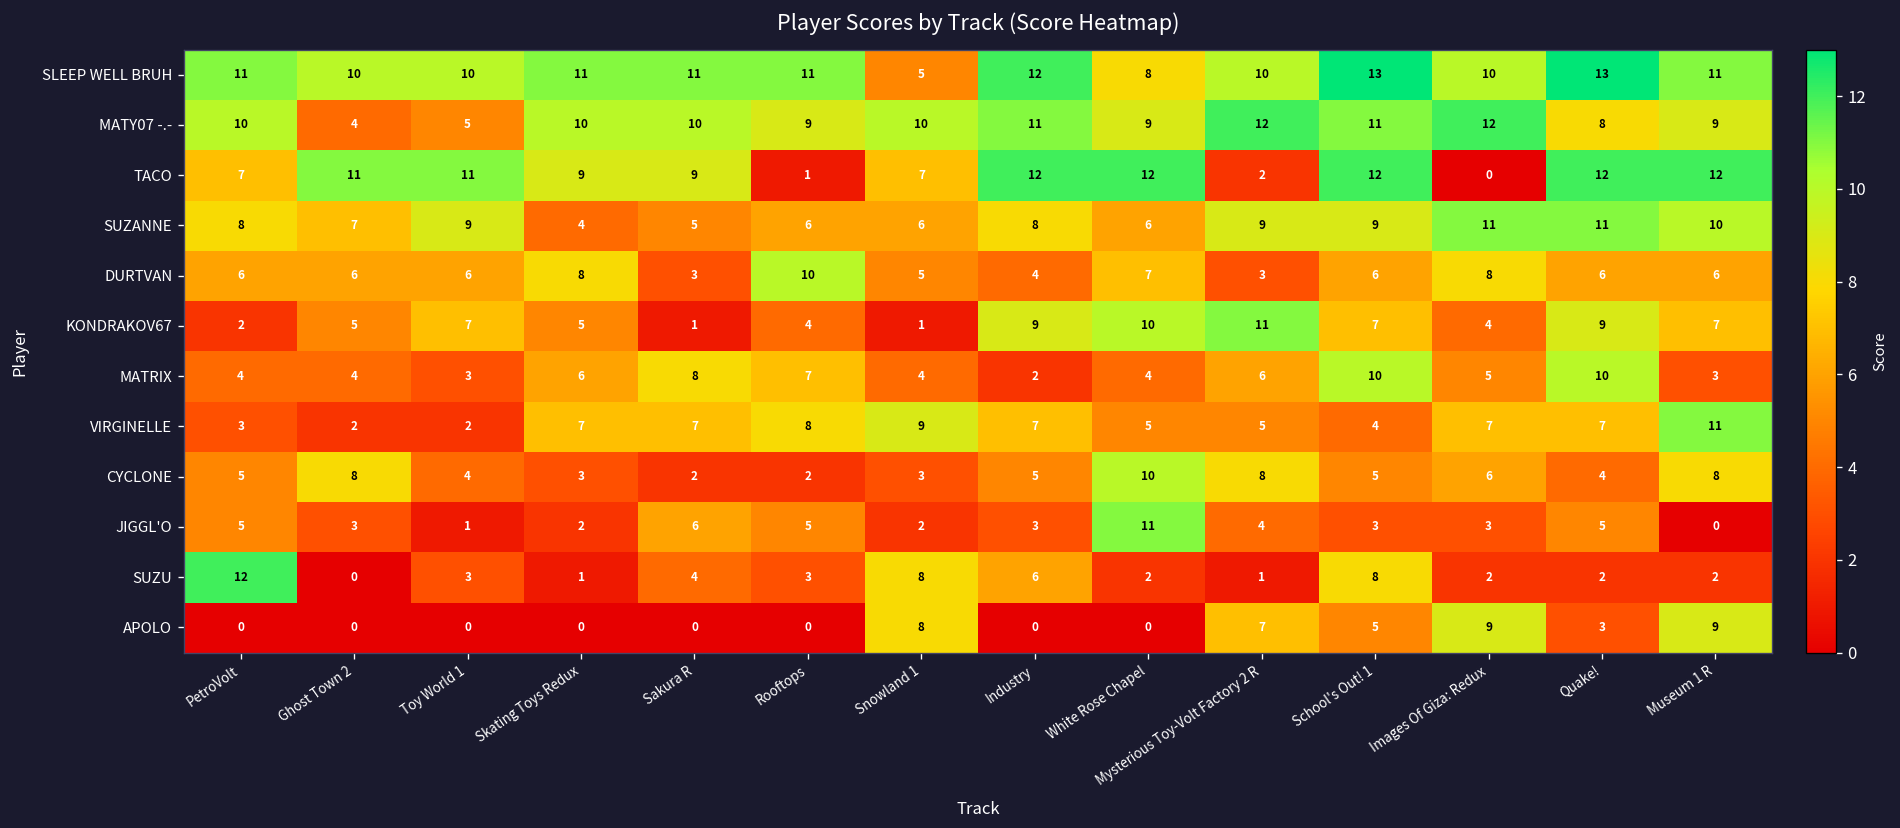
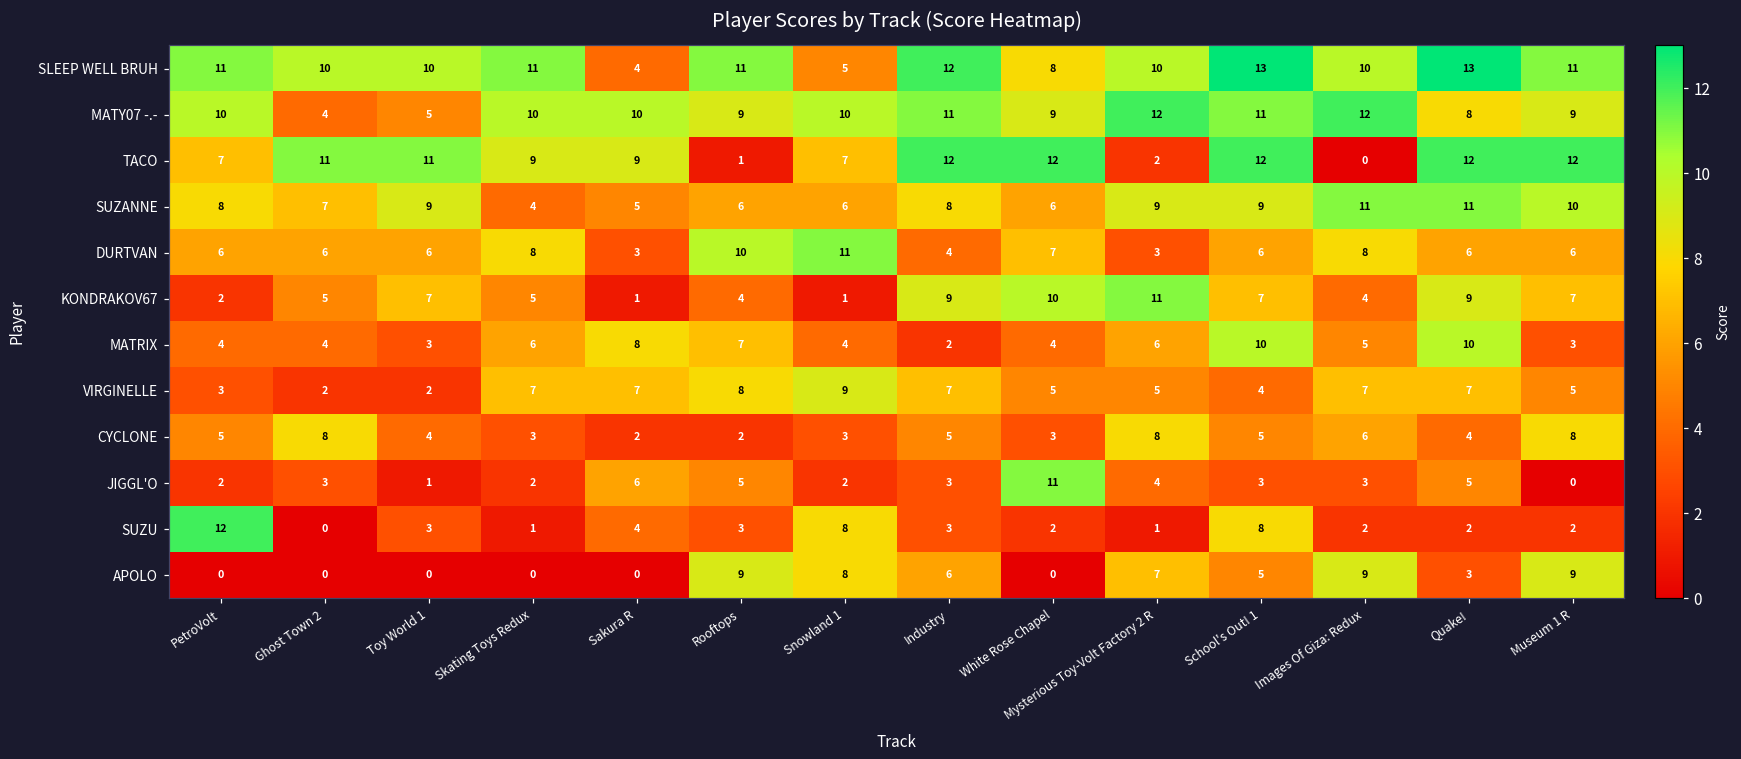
  {
    "SLEEP WELL BRUH": {
      "PetroVolt": 11,
      "Ghost Town 2": 10,
      "Toy World 1": 10,
      "Skating Toys Redux": 11,
-     "Sakura R": 11,
+     "Sakura R": 4,
      "Rooftops": 11,
      "Snowland 1": 5,
      "Industry": 12,
      "White Rose Chapel": 8,
      "Mysterious Toy-Volt Factory 2 R": 10,
      "School's Out! 1": 13,
      "Images Of Giza: Redux": 10,
      "Quake!": 13,
      "Museum 1 R": 11
    },
    "MATY07 -.-": {
      "PetroVolt": 10,
      "Ghost Town 2": 4,
      "Toy World 1": 5,
      "Skating Toys Redux": 10,
      "Sakura R": 10,
      "Rooftops": 9,
      "Snowland 1": 10,
      "Industry": 11,
      "White Rose Chapel": 9,
      "Mysterious Toy-Volt Factory 2 R": 12,
      "School's Out! 1": 11,
      "Images Of Giza: Redux": 12,
      "Quake!": 8,
      "Museum 1 R": 9
    },
    "TACO": {
      "PetroVolt": 7,
      "Ghost Town 2": 11,
      "Toy World 1": 11,
      "Skating Toys Redux": 9,
      "Sakura R": 9,
      "Rooftops": 1,
      "Snowland 1": 7,
      "Industry": 12,
      "White Rose Chapel": 12,
      "Mysterious Toy-Volt Factory 2 R": 2,
      "School's Out! 1": 12,
      "Images Of Giza: Redux": 0,
      "Quake!": 12,
      "Museum 1 R": 12
    },
    "SUZANNE": {
      "PetroVolt": 8,
      "Ghost Town 2": 7,
      "Toy World 1": 9,
      "Skating Toys Redux": 4,
      "Sakura R": 5,
      "Rooftops": 6,
      "Snowland 1": 6,
      "Industry": 8,
      "White Rose Chapel": 6,
      "Mysterious Toy-Volt Factory 2 R": 9,
      "School's Out! 1": 9,
      "Images Of Giza: Redux": 11,
      "Quake!": 11,
      "Museum 1 R": 10
    },
    "DURTVAN": {
      "PetroVolt": 6,
      "Ghost Town 2": 6,
      "Toy World 1": 6,
      "Skating Toys Redux": 8,
      "Sakura R": 3,
      "Rooftops": 10,
-     "Snowland 1": 5,
+     "Snowland 1": 11,
      "Industry": 4,
      "White Rose Chapel": 7,
      "Mysterious Toy-Volt Factory 2 R": 3,
      "School's Out! 1": 6,
      "Images Of Giza: Redux": 8,
      "Quake!": 6,
      "Museum 1 R": 6
    },
    "KONDRAKOV67": {
      "PetroVolt": 2,
      "Ghost Town 2": 5,
      "Toy World 1": 7,
      "Skating Toys Redux": 5,
      "Sakura R": 1,
      "Rooftops": 4,
      "Snowland 1": 1,
      "Industry": 9,
      "White Rose Chapel": 10,
      "Mysterious Toy-Volt Factory 2 R": 11,
      "School's Out! 1": 7,
      "Images Of Giza: Redux": 4,
      "Quake!": 9,
      "Museum 1 R": 7
    },
    "MATRIX": {
      "PetroVolt": 4,
      "Ghost Town 2": 4,
      "Toy World 1": 3,
      "Skating Toys Redux": 6,
      "Sakura R": 8,
      "Rooftops": 7,
      "Snowland 1": 4,
      "Industry": 2,
      "White Rose Chapel": 4,
      "Mysterious Toy-Volt Factory 2 R": 6,
      "School's Out! 1": 10,
      "Images Of Giza: Redux": 5,
      "Quake!": 10,
      "Museum 1 R": 3
    },
    "VIRGINELLE": {
      "PetroVolt": 3,
      "Ghost Town 2": 2,
      "Toy World 1": 2,
      "Skating Toys Redux": 7,
      "Sakura R": 7,
      "Rooftops": 8,
      "Snowland 1": 9,
      "Industry": 7,
      "White Rose Chapel": 5,
      "Mysterious Toy-Volt Factory 2 R": 5,
      "School's Out! 1": 4,
      "Images Of Giza: Redux": 7,
      "Quake!": 7,
-     "Museum 1 R": 11
+     "Museum 1 R": 5
    },
    "CYCLONE": {
      "PetroVolt": 5,
      "Ghost Town 2": 8,
      "Toy World 1": 4,
      "Skating Toys Redux": 3,
      "Sakura R": 2,
      "Rooftops": 2,
      "Snowland 1": 3,
      "Industry": 5,
-     "White Rose Chapel": 10,
+     "White Rose Chapel": 3,
      "Mysterious Toy-Volt Factory 2 R": 8,
      "School's Out! 1": 5,
      "Images Of Giza: Redux": 6,
      "Quake!": 4,
      "Museum 1 R": 8
    },
    "JIGGL'O": {
-     "PetroVolt": 5,
+     "PetroVolt": 2,
      "Ghost Town 2": 3,
      "Toy World 1": 1,
      "Skating Toys Redux": 2,
      "Sakura R": 6,
      "Rooftops": 5,
      "Snowland 1": 2,
      "Industry": 3,
      "White Rose Chapel": 11,
      "Mysterious Toy-Volt Factory 2 R": 4,
      "School's Out! 1": 3,
      "Images Of Giza: Redux": 3,
      "Quake!": 5,
      "Museum 1 R": 0
    },
    "SUZU": {
      "PetroVolt": 12,
      "Ghost Town 2": 0,
      "Toy World 1": 3,
      "Skating Toys Redux": 1,
      "Sakura R": 4,
      "Rooftops": 3,
      "Snowland 1": 8,
-     "Industry": 6,
+     "Industry": 3,
      "White Rose Chapel": 2,
      "Mysterious Toy-Volt Factory 2 R": 1,
      "School's Out! 1": 8,
      "Images Of Giza: Redux": 2,
      "Quake!": 2,
      "Museum 1 R": 2
    },
    "APOLO": {
      "PetroVolt": 0,
      "Ghost Town 2": 0,
      "Toy World 1": 0,
      "Skating Toys Redux": 0,
      "Sakura R": 0,
-     "Rooftops": 0,
+     "Rooftops": 9,
      "Snowland 1": 8,
-     "Industry": 0,
+     "Industry": 6,
      "White Rose Chapel": 0,
      "Mysterious Toy-Volt Factory 2 R": 7,
      "School's Out! 1": 5,
      "Images Of Giza: Redux": 9,
      "Quake!": 3,
      "Museum 1 R": 9
    }
  }
